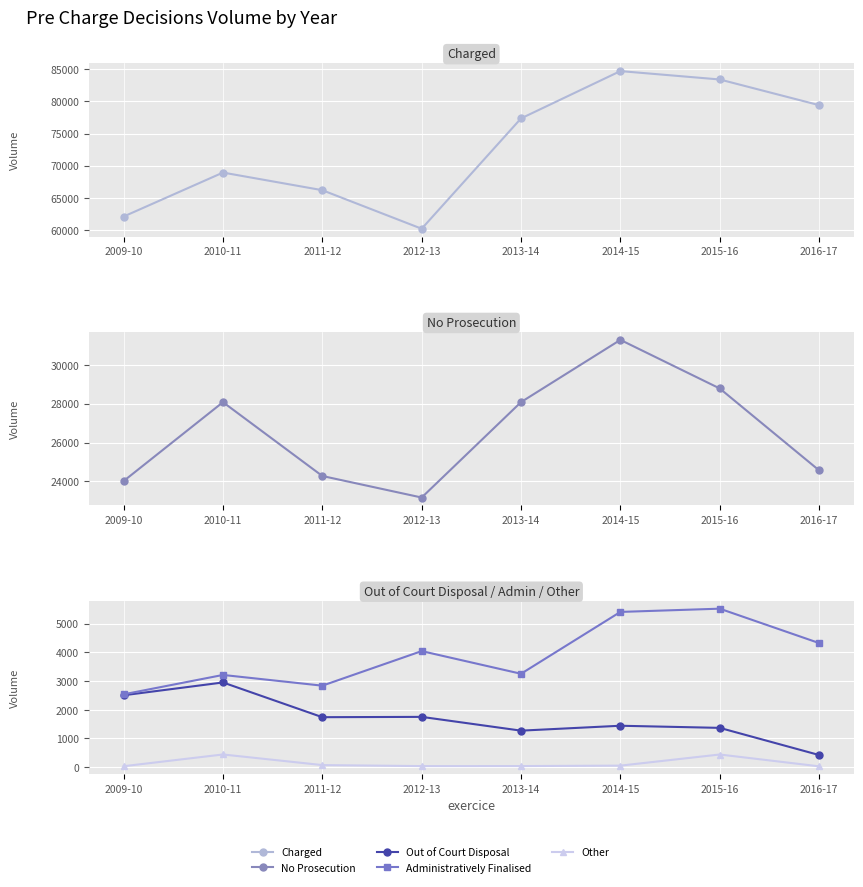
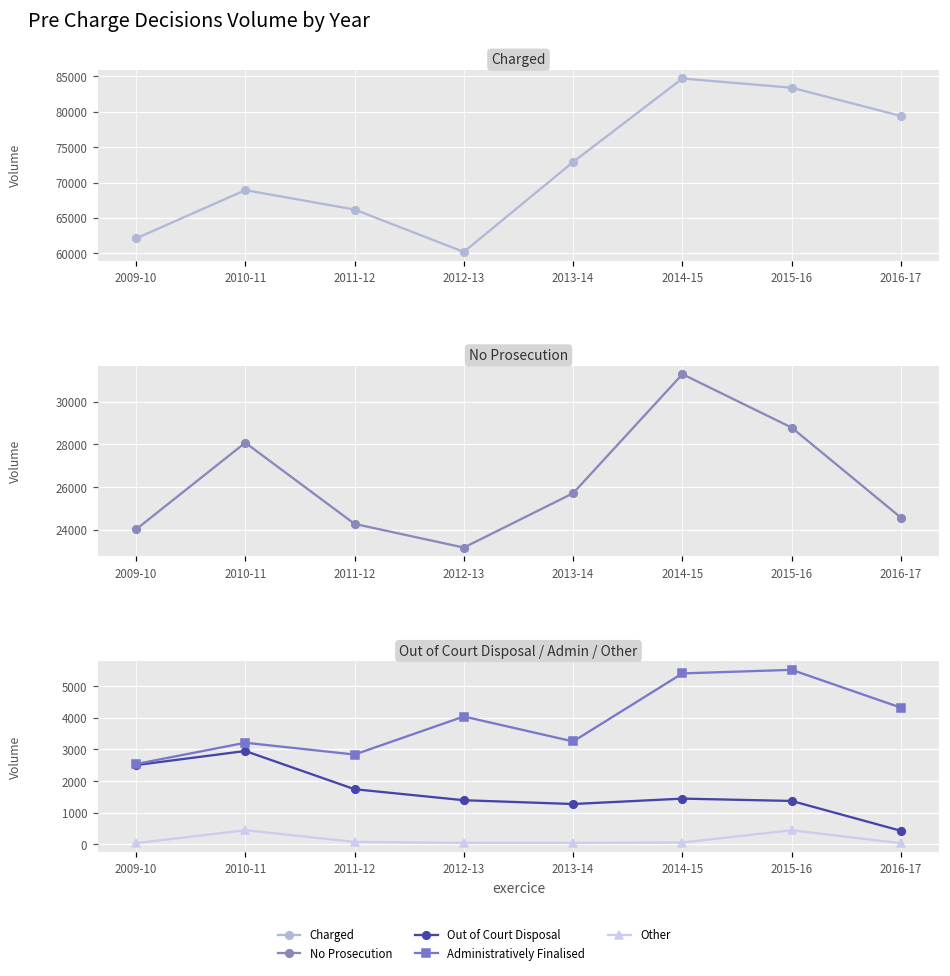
  {
    "Charged": {
      "2009-10": 62000,
      "2010-11": 69000,
      "2011-12": 66000,
      "2012-13": 60000,
-     "2013-14": 77000,
+     "2013-14": 73000,
      "2014-15": 85000,
      "2015-16": 83000,
      "2016-17": 79000
    },
    "No Prosecution": {
      "2009-10": 24000,
      "2010-11": 28100,
      "2011-12": 24300,
      "2012-13": 23200,
-     "2013-14": 28100,
+     "2013-14": 25700,
      "2014-15": 31300,
      "2015-16": 28800,
      "2016-17": 24600
    },
    "Out of Court Disposal / Admin / Other": {
      "Out of Court Disposal": {
        "2010-11": 3000,
        "2011-12": 1700,
-       "2012-13": 1800,
+       "2012-13": 1400,
        "2013-14": 1300,
        "2014-15": 1400,
        "2015-16": 1400,
        "2016-17": 400
      },
      "Administratively Finalised": {
        "2010-11": 3200,
        "2011-12": 2800,
        "2012-13": 4000,
        "2013-14": 3300,
        "2014-15": 5400,
        "2015-16": 5500,
        "2016-17": 4300
      },
      "Other": {
        "2009-10": 0,
        "2010-11": 400,
        "2011-12": 100,
        "2012-13": 0,
        "2013-14": 0,
        "2014-15": 100,
        "2015-16": 400,
        "2016-17": 0
      }
    }
  }
